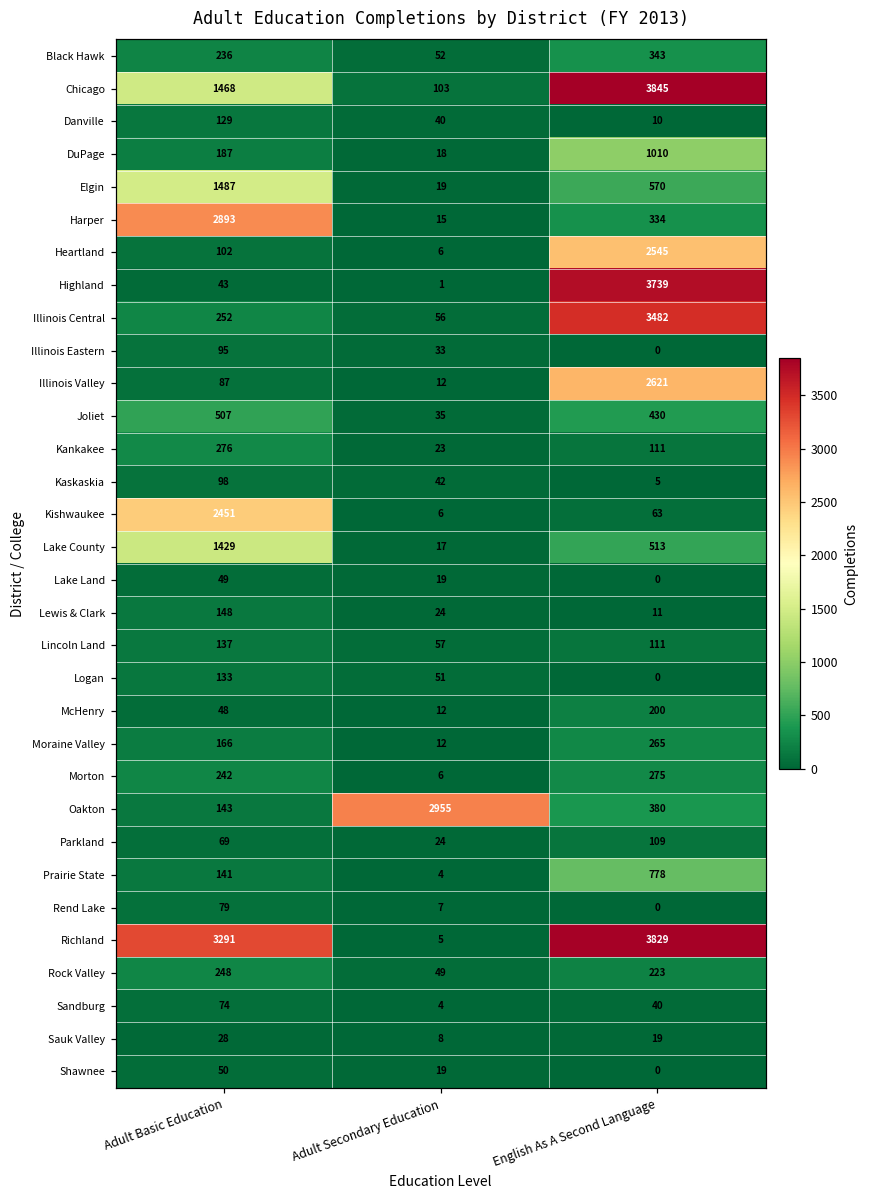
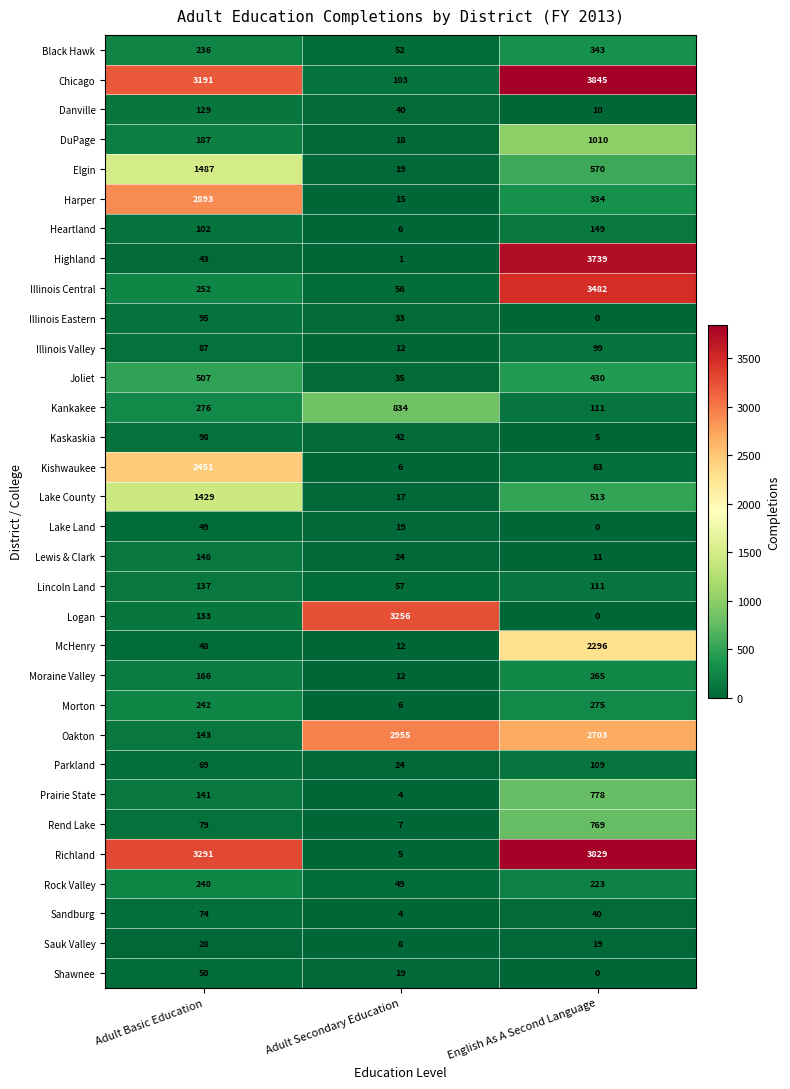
  {
    "Black Hawk": {
      "Adult Basic Education": 236,
      "Adult Secondary Education": 52,
      "English As A Second Language": 343
    },
    "Chicago": {
-     "Adult Basic Education": 1468,
+     "Adult Basic Education": 3191,
      "Adult Secondary Education": 103,
      "English As A Second Language": 3845
    },
    "Danville": {
      "Adult Basic Education": 129,
      "Adult Secondary Education": 40,
      "English As A Second Language": 10
    },
    "DuPage": {
      "Adult Basic Education": 187,
      "Adult Secondary Education": 18,
      "English As A Second Language": 1010
    },
    "Elgin": {
      "Adult Basic Education": 1487,
      "Adult Secondary Education": 19,
      "English As A Second Language": 570
    },
    "Harper": {
      "Adult Basic Education": 2893,
      "Adult Secondary Education": 15,
      "English As A Second Language": 334
    },
    "Heartland": {
      "Adult Basic Education": 102,
      "Adult Secondary Education": 6,
-     "English As A Second Language": 2545
+     "English As A Second Language": 149
    },
    "Highland": {
      "Adult Basic Education": 43,
      "Adult Secondary Education": 1,
      "English As A Second Language": 3739
    },
    "Illinois Central": {
      "Adult Basic Education": 252,
      "Adult Secondary Education": 56,
      "English As A Second Language": 3482
    },
    "Illinois Eastern": {
      "Adult Basic Education": 95,
      "Adult Secondary Education": 33,
      "English As A Second Language": 0
    },
    "Illinois Valley": {
      "Adult Basic Education": 87,
      "Adult Secondary Education": 12,
-     "English As A Second Language": 2621
+     "English As A Second Language": 99
    },
    "Joliet": {
      "Adult Basic Education": 507,
      "Adult Secondary Education": 35,
      "English As A Second Language": 430
    },
    "Kankakee": {
      "Adult Basic Education": 276,
-     "Adult Secondary Education": 23,
+     "Adult Secondary Education": 834,
      "English As A Second Language": 111
    },
    "Kaskaskia": {
      "Adult Basic Education": 98,
      "Adult Secondary Education": 42,
      "English As A Second Language": 5
    },
    "Kishwaukee": {
      "Adult Basic Education": 2451,
      "Adult Secondary Education": 6,
      "English As A Second Language": 63
    },
    "Lake County": {
      "Adult Basic Education": 1429,
      "Adult Secondary Education": 17,
      "English As A Second Language": 513
    },
    "Lake Land": {
      "Adult Basic Education": 49,
      "Adult Secondary Education": 19,
      "English As A Second Language": 0
    },
    "Lewis & Clark": {
      "Adult Basic Education": 148,
      "Adult Secondary Education": 24,
      "English As A Second Language": 11
    },
    "Lincoln Land": {
      "Adult Basic Education": 137,
      "Adult Secondary Education": 57,
      "English As A Second Language": 111
    },
    "Logan": {
      "Adult Basic Education": 133,
-     "Adult Secondary Education": 51,
+     "Adult Secondary Education": 3256,
      "English As A Second Language": 0
    },
    "McHenry": {
      "Adult Basic Education": 48,
      "Adult Secondary Education": 12,
-     "English As A Second Language": 200
+     "English As A Second Language": 2296
    },
    "Moraine Valley": {
      "Adult Basic Education": 166,
      "Adult Secondary Education": 12,
      "English As A Second Language": 265
    },
    "Morton": {
      "Adult Basic Education": 242,
      "Adult Secondary Education": 6,
      "English As A Second Language": 275
    },
    "Oakton": {
      "Adult Basic Education": 143,
      "Adult Secondary Education": 2955,
-     "English As A Second Language": 380
+     "English As A Second Language": 2703
    },
    "Parkland": {
      "Adult Basic Education": 69,
      "Adult Secondary Education": 24,
      "English As A Second Language": 109
    },
    "Prairie State": {
      "Adult Basic Education": 141,
      "Adult Secondary Education": 4,
      "English As A Second Language": 778
    },
    "Rend Lake": {
      "Adult Basic Education": 79,
      "Adult Secondary Education": 7,
-     "English As A Second Language": 0
+     "English As A Second Language": 769
    },
    "Richland": {
      "Adult Basic Education": 3291,
      "Adult Secondary Education": 5,
      "English As A Second Language": 3829
    },
    "Rock Valley": {
      "Adult Basic Education": 248,
      "Adult Secondary Education": 49,
      "English As A Second Language": 223
    },
    "Sandburg": {
      "Adult Basic Education": 74,
      "Adult Secondary Education": 4,
      "English As A Second Language": 40
    },
    "Sauk Valley": {
      "Adult Basic Education": 28,
      "Adult Secondary Education": 8,
      "English As A Second Language": 19
    },
    "Shawnee": {
      "Adult Basic Education": 50,
      "Adult Secondary Education": 19,
      "English As A Second Language": 0
    }
  }
